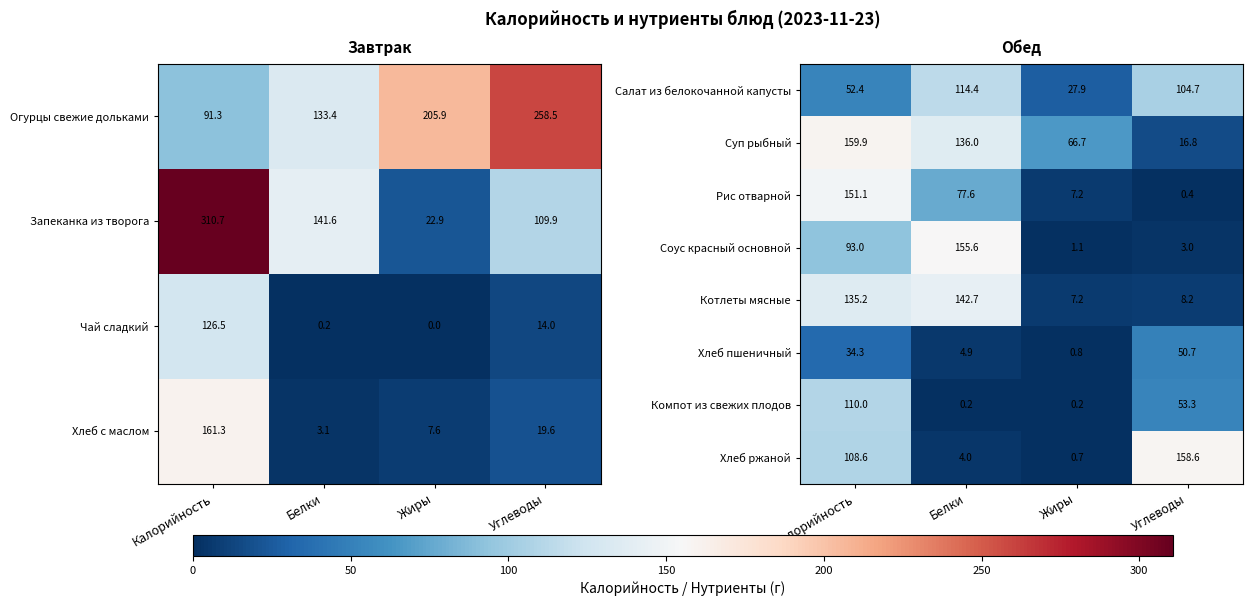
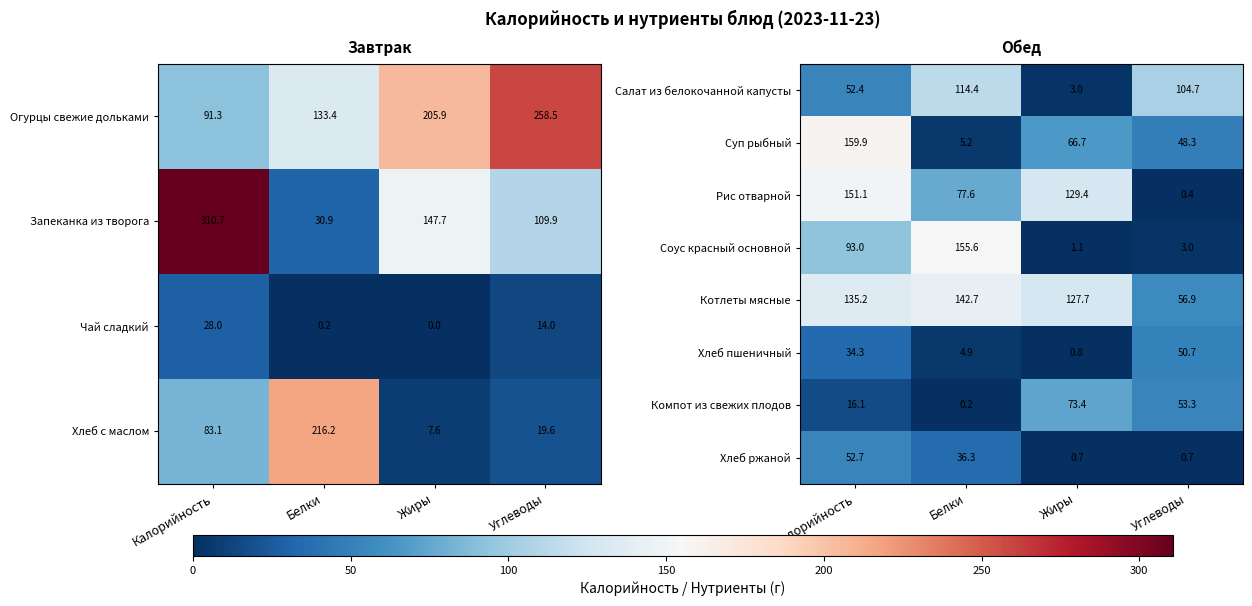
  {
    "Завтрак": {
      "Огурцы свежие дольками": {
        "Калорийность": 91.3,
        "Белки": 133.4,
        "Жиры": 205.9,
        "Углеводы": 258.5
      },
      "Запеканка из творога": {
        "Калорийность": 310.7,
-       "Белки": 141.6,
-       "Жиры": 22.9,
+       "Белки": 30.9,
+       "Жиры": 147.7,
        "Углеводы": 109.9
      },
      "Чай сладкий": {
-       "Калорийность": 126.5,
+       "Калорийность": 28.0,
        "Белки": 0.2,
        "Жиры": 0.0,
        "Углеводы": 14.0
      },
      "Хлеб с маслом": {
-       "Калорийность": 161.3,
-       "Белки": 3.1,
+       "Калорийность": 83.1,
+       "Белки": 216.2,
        "Жиры": 7.6,
        "Углеводы": 19.6
      }
    },
    "Обед": {
      "Салат из белокочанной капусты": {
        "Калорийность": 52.4,
        "Белки": 114.4,
-       "Жиры": 27.9,
+       "Жиры": 3.0,
        "Углеводы": 104.7
      },
      "Суп рыбный": {
        "Калорийность": 159.9,
-       "Белки": 136.0,
+       "Белки": 5.2,
        "Жиры": 66.7,
-       "Углеводы": 16.8
+       "Углеводы": 48.3
      },
      "Рис отварной": {
        "Калорийность": 151.1,
        "Белки": 77.6,
-       "Жиры": 7.2,
+       "Жиры": 129.4,
        "Углеводы": 0.4
      },
      "Соус красный основной": {
        "Калорийность": 93.0,
        "Белки": 155.6,
        "Жиры": 1.1,
        "Углеводы": 3.0
      },
      "Котлеты мясные": {
        "Калорийность": 135.2,
        "Белки": 142.7,
-       "Жиры": 7.2,
-       "Углеводы": 8.2
+       "Жиры": 127.7,
+       "Углеводы": 56.9
      },
      "Хлеб пшеничный": {
        "Калорийность": 34.3,
        "Белки": 4.9,
        "Жиры": 0.8,
        "Углеводы": 50.7
      },
      "Компот из свежих плодов": {
-       "Калорийность": 110.0,
+       "Калорийность": 16.1,
        "Белки": 0.2,
-       "Жиры": 0.2,
+       "Жиры": 73.4,
        "Углеводы": 53.3
      },
      "Хлеб ржаной": {
-       "Калорийность": 108.6,
-       "Белки": 4.0,
+       "Калорийность": 52.7,
+       "Белки": 36.3,
        "Жиры": 0.7,
-       "Углеводы": 158.6
+       "Углеводы": 0.7
      }
    }
  }
